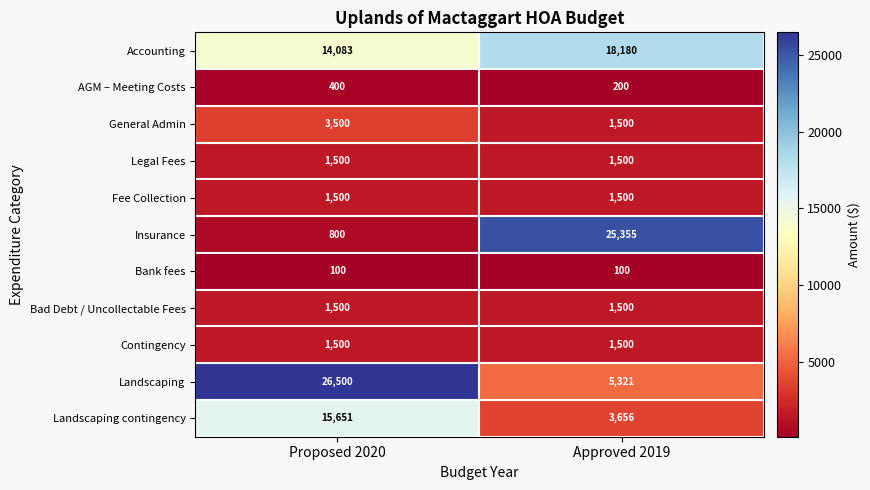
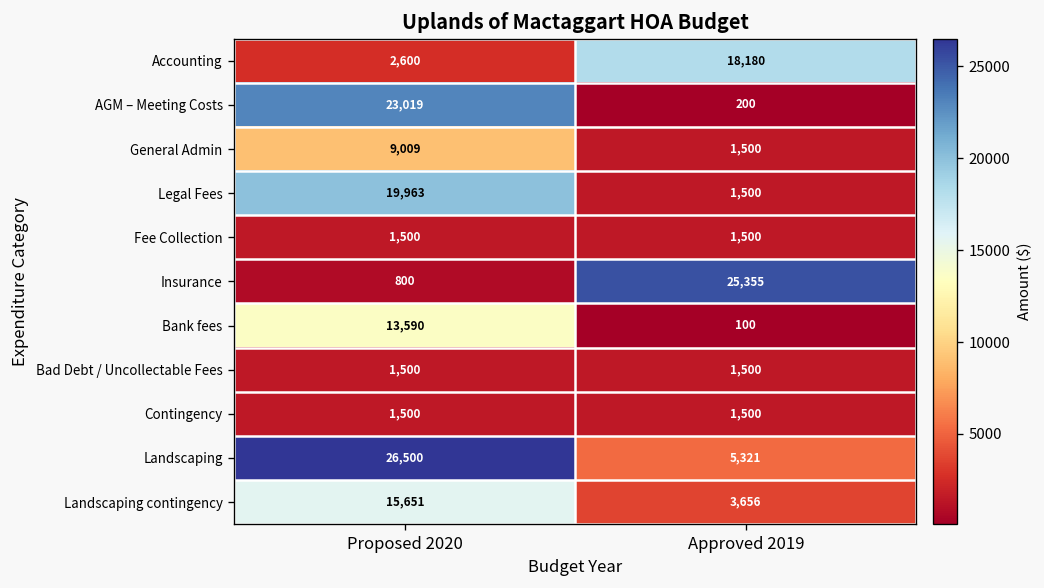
  {
    "Accounting": {
-     "Proposed 2020": "14,083",
+     "Proposed 2020": "2,600",
      "Approved 2019": "18,180"
    },
    "AGM – Meeting Costs": {
-     "Proposed 2020": "400",
+     "Proposed 2020": "23,019",
      "Approved 2019": "200"
    },
    "General Admin": {
-     "Proposed 2020": "3,500",
+     "Proposed 2020": "9,009",
      "Approved 2019": "1,500"
    },
    "Legal Fees": {
-     "Proposed 2020": "1,500",
+     "Proposed 2020": "19,963",
      "Approved 2019": "1,500"
    },
    "Fee Collection": {
      "Proposed 2020": "1,500",
      "Approved 2019": "1,500"
    },
    "Insurance": {
      "Proposed 2020": "800",
      "Approved 2019": "25,355"
    },
    "Bank fees": {
-     "Proposed 2020": "100",
+     "Proposed 2020": "13,590",
      "Approved 2019": "100"
    },
    "Bad Debt / Uncollectable Fees": {
      "Proposed 2020": "1,500",
      "Approved 2019": "1,500"
    },
    "Contingency": {
      "Proposed 2020": "1,500",
      "Approved 2019": "1,500"
    },
    "Landscaping": {
      "Proposed 2020": "26,500",
      "Approved 2019": "5,321"
    },
    "Landscaping contingency": {
      "Proposed 2020": "15,651",
      "Approved 2019": "3,656"
    }
  }
